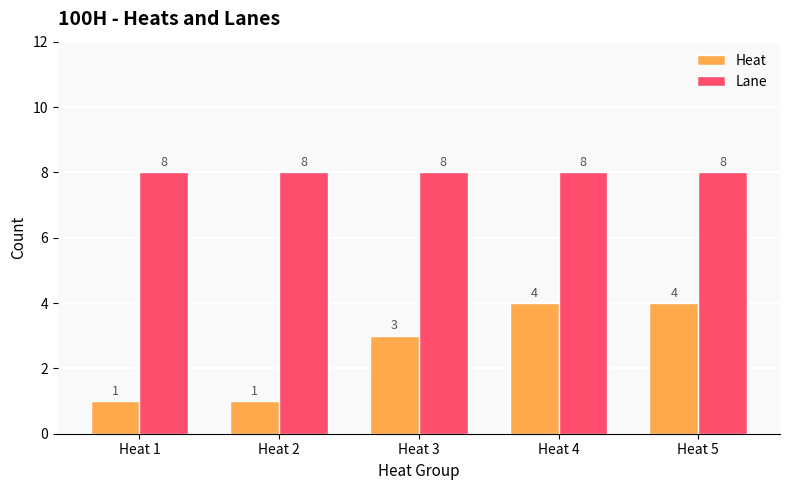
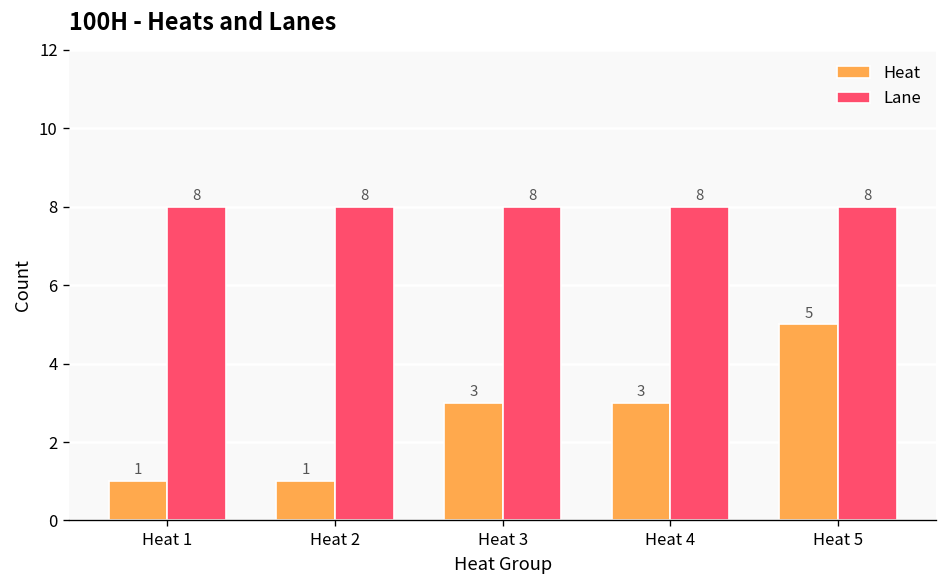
  {
    "Heat": {
      "Heat 1": 1,
      "Heat 2": 1,
      "Heat 3": 3,
-     "Heat 4": 4,
-     "Heat 5": 4
+     "Heat 4": 3,
+     "Heat 5": 5
    },
    "Lane": {
      "Heat 1": 8,
      "Heat 2": 8,
      "Heat 3": 8,
      "Heat 4": 8,
      "Heat 5": 8
    }
  }
